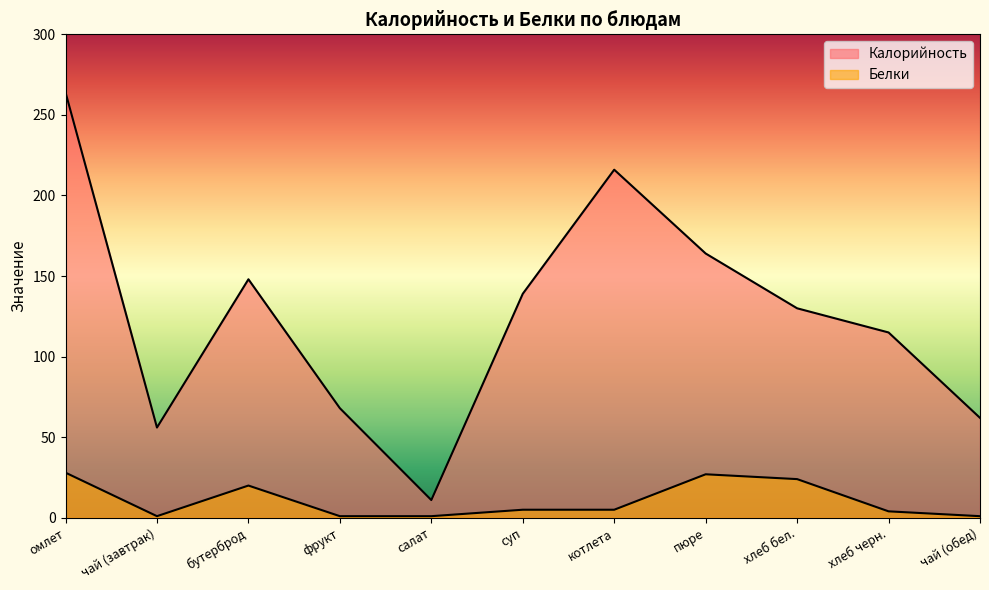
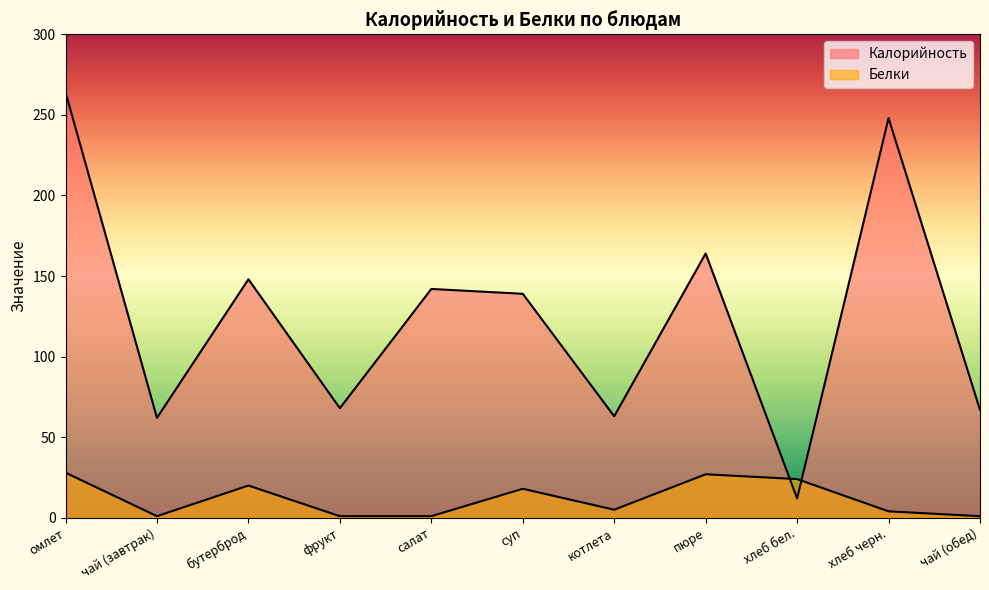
  {
    "Калорийность": {
      "омлет": 264,
-     "чай (завтрак)": 56,
+     "чай (завтрак)": 62,
      "бутерброд": 148,
      "фрукт": 68,
-     "салат": 11,
+     "салат": 142,
      "суп": 139,
-     "котлета": 216,
+     "котлета": 63,
      "пюре": 164,
-     "хлеб бел.": 130,
-     "хлеб черн.": 115,
-     "чай (обед)": 62
+     "хлеб бел.": 12,
+     "хлеб черн.": 248,
+     "чай (обед)": 67
    },
    "Белки": {
      "омлет": 28,
      "чай (завтрак)": 1,
      "бутерброд": 20,
      "фрукт": 1,
      "салат": 1,
-     "суп": 5,
+     "суп": 18,
      "котлета": 5,
      "пюре": 27,
      "хлеб бел.": 24,
      "хлеб черн.": 4,
      "чай (обед)": 1
    }
  }
